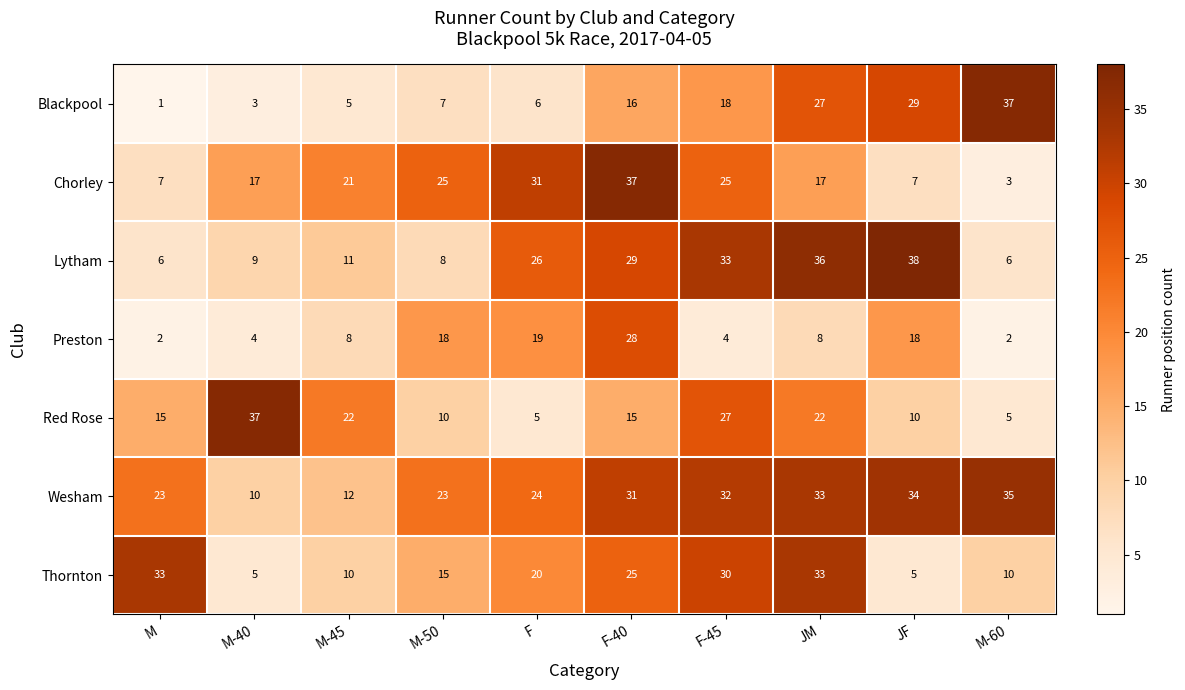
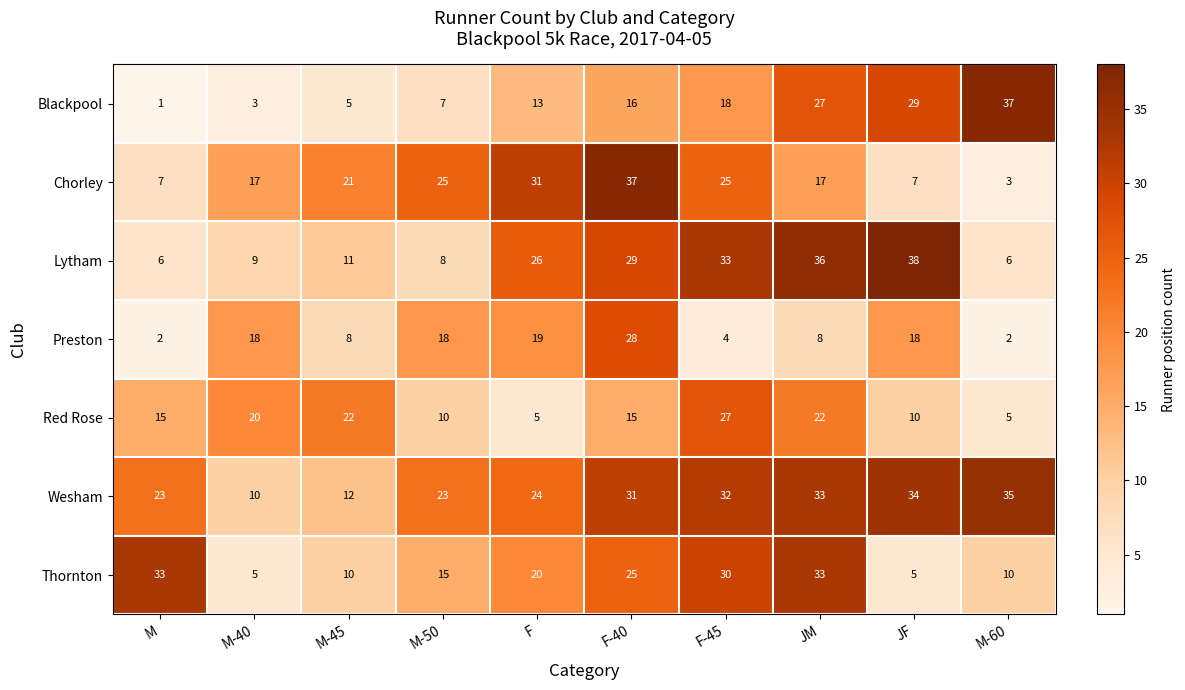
  {
    "Blackpool": {
      "M": 1,
      "M-40": 3,
      "M-45": 5,
      "M-50": 7,
-     "F": 6,
+     "F": 13,
      "F-40": 16,
      "F-45": 18,
      "JM": 27,
      "JF": 29,
      "M-60": 37
    },
    "Chorley": {
      "M": 7,
      "M-40": 17,
      "M-45": 21,
      "M-50": 25,
      "F": 31,
      "F-40": 37,
      "F-45": 25,
      "JM": 17,
      "JF": 7,
      "M-60": 3
    },
    "Lytham": {
      "M": 6,
      "M-40": 9,
      "M-45": 11,
      "M-50": 8,
      "F": 26,
      "F-40": 29,
      "F-45": 33,
      "JM": 36,
      "JF": 38,
      "M-60": 6
    },
    "Preston": {
      "M": 2,
-     "M-40": 4,
+     "M-40": 18,
      "M-45": 8,
      "M-50": 18,
      "F": 19,
      "F-40": 28,
      "F-45": 4,
      "JM": 8,
      "JF": 18,
      "M-60": 2
    },
    "Red Rose": {
      "M": 15,
-     "M-40": 37,
+     "M-40": 20,
      "M-45": 22,
      "M-50": 10,
      "F": 5,
      "F-40": 15,
      "F-45": 27,
      "JM": 22,
      "JF": 10,
      "M-60": 5
    },
    "Wesham": {
      "M": 23,
      "M-40": 10,
      "M-45": 12,
      "M-50": 23,
      "F": 24,
      "F-40": 31,
      "F-45": 32,
      "JM": 33,
      "JF": 34,
      "M-60": 35
    },
    "Thornton": {
      "M": 33,
      "M-40": 5,
      "M-45": 10,
      "M-50": 15,
      "F": 20,
      "F-40": 25,
      "F-45": 30,
      "JM": 33,
      "JF": 5,
      "M-60": 10
    }
  }
